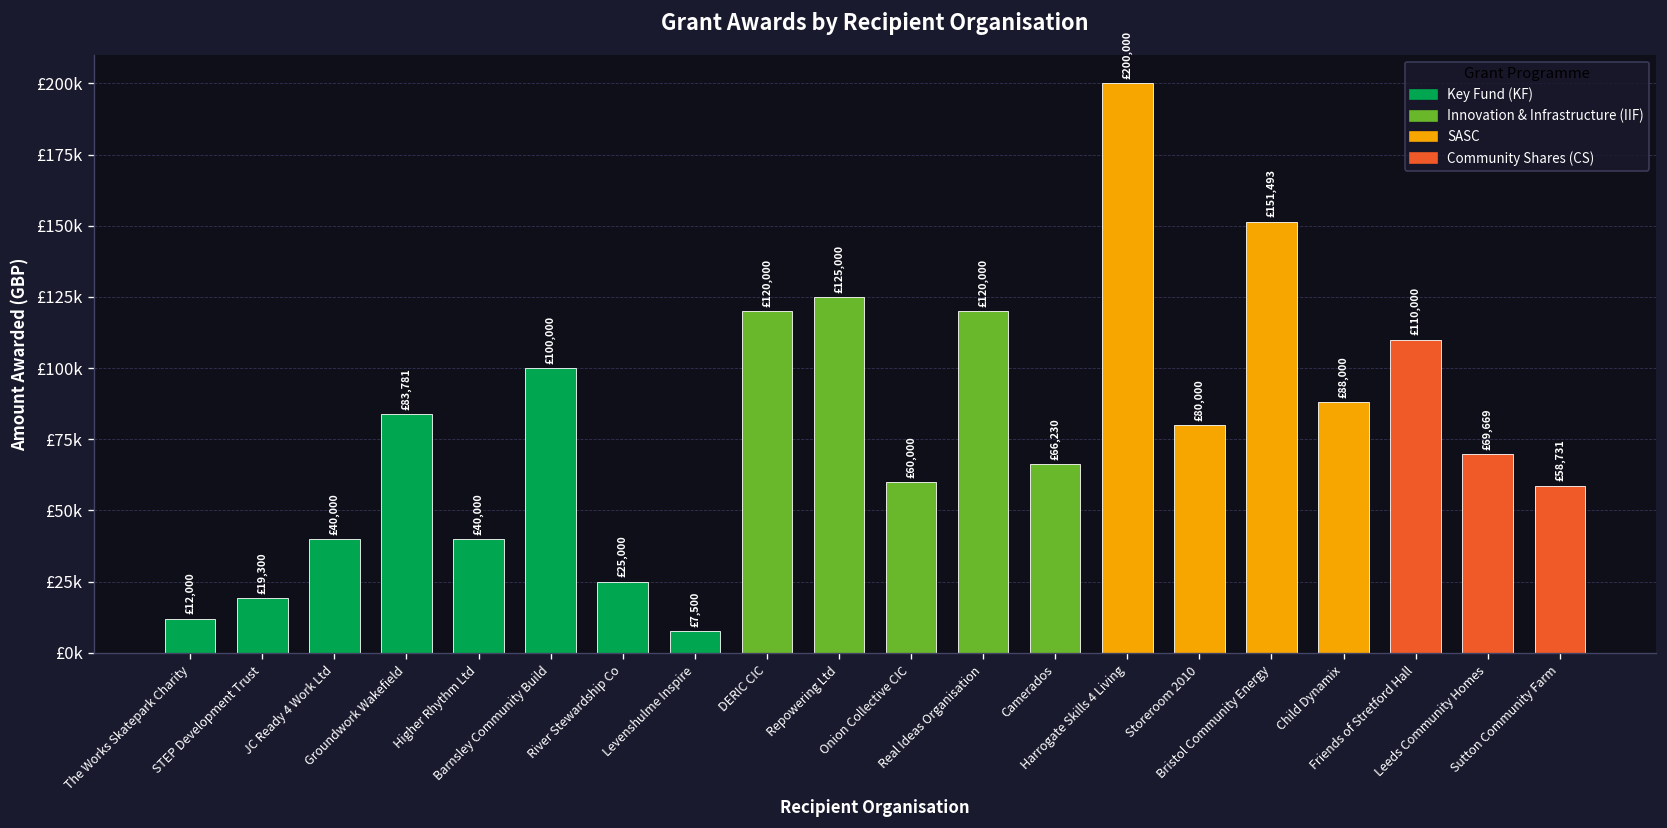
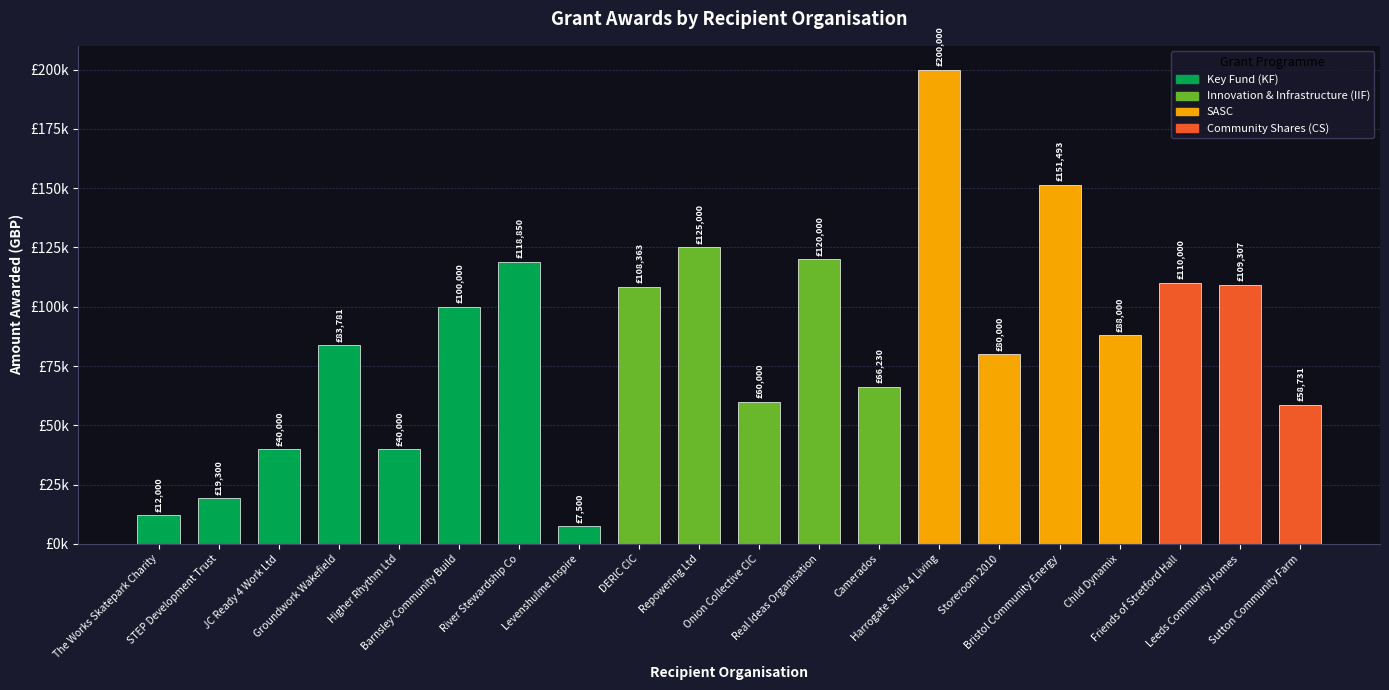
  {
    "The Works Skatepark Charity": "£12,000",
    "STEP Development Trust": "£19,300",
    "JC Ready 4 Work Ltd": "£40,000",
    "Groundwork Wakefield": "£83,781",
    "Higher Rhythm Ltd": "£40,000",
    "Barnsley Community Build": "£100,000",
-   "River Stewardship Co": "£25,000",
+   "River Stewardship Co": "£118,850",
    "Levenshulme Inspire": "£7,500",
-   "DERIC CIC": "£120,000",
+   "DERIC CIC": "£108,363",
    "Repowering Ltd": "£125,000",
    "Onion Collective CIC": "£60,000",
    "Real Ideas Organisation": "£120,000",
    "Camerados": "£66,230",
    "Harrogate Skills 4 Living": "£200,000",
    "Storeroom 2010": "£80,000",
    "Bristol Community Energy": "£151,493",
    "Child Dynamix": "£88,000",
    "Friends of Stretford Hall": "£110,000",
-   "Leeds Community Homes": "£69,669",
+   "Leeds Community Homes": "£109,307",
    "Sutton Community Farm": "£58,731"
  }
